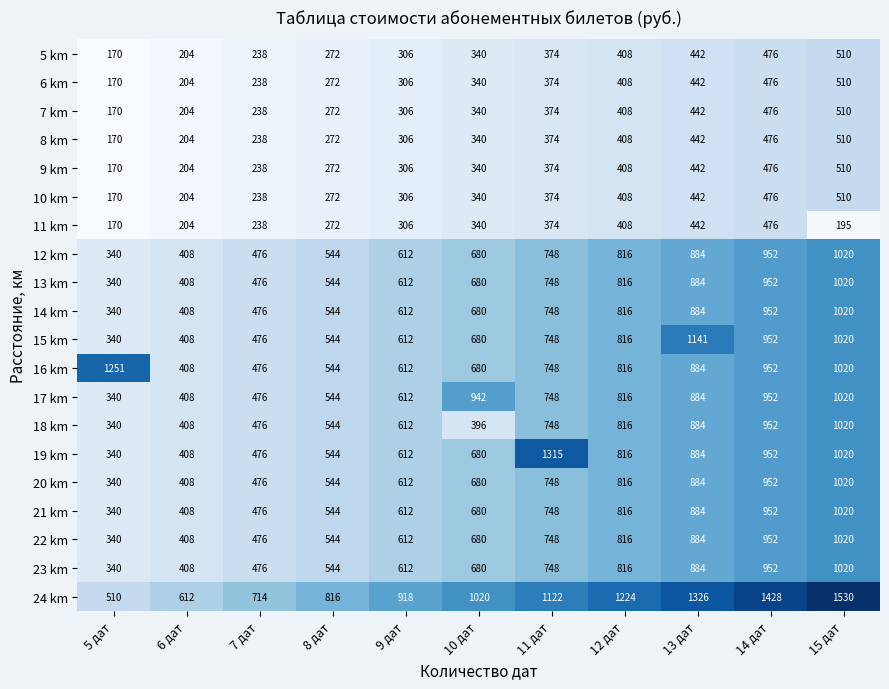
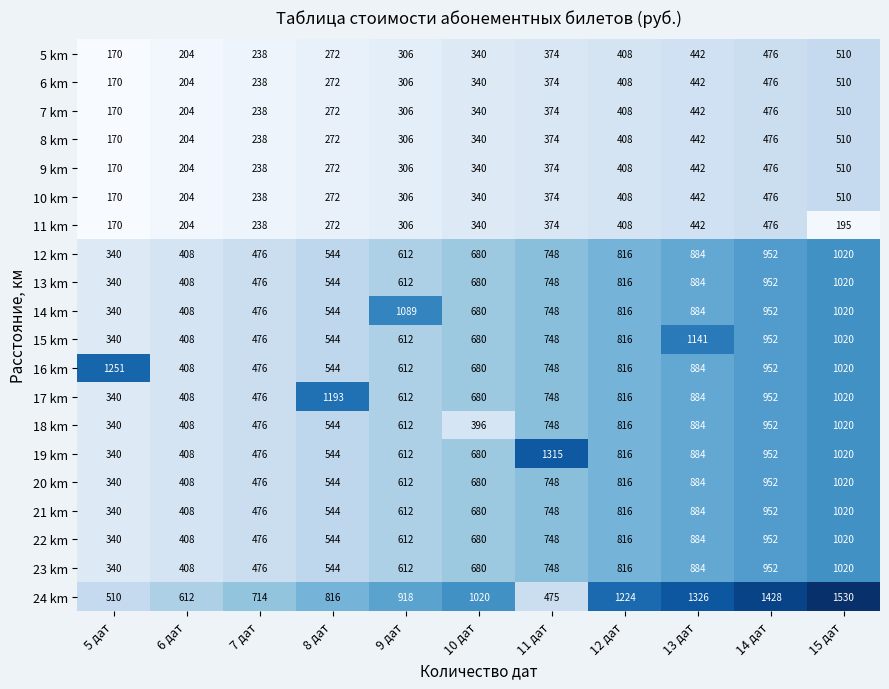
  {
    "14 km": {
      "5 дат": 340,
      "6 дат": 408,
      "7 дат": 476,
      "8 дат": 544,
-     "9 дат": 612,
+     "9 дат": 1089,
      "10 дат": 680,
      "11 дат": 748,
      "12 дат": 816,
      "13 дат": 884,
      "14 дат": 952,
      "15 дат": 1020
    },
    "17 km": {
      "5 дат": 340,
      "6 дат": 408,
      "7 дат": 476,
-     "8 дат": 544,
+     "8 дат": 1193,
      "9 дат": 612,
-     "10 дат": 942,
+     "10 дат": 680,
      "11 дат": 748,
      "12 дат": 816,
      "13 дат": 884,
      "14 дат": 952,
      "15 дат": 1020
    },
    "24 km": {
      "5 дат": 510,
      "6 дат": 612,
      "7 дат": 714,
      "8 дат": 816,
      "9 дат": 918,
      "10 дат": 1020,
-     "11 дат": 1122,
+     "11 дат": 475,
      "12 дат": 1224,
      "13 дат": 1326,
      "14 дат": 1428,
      "15 дат": 1530
    }
  }
